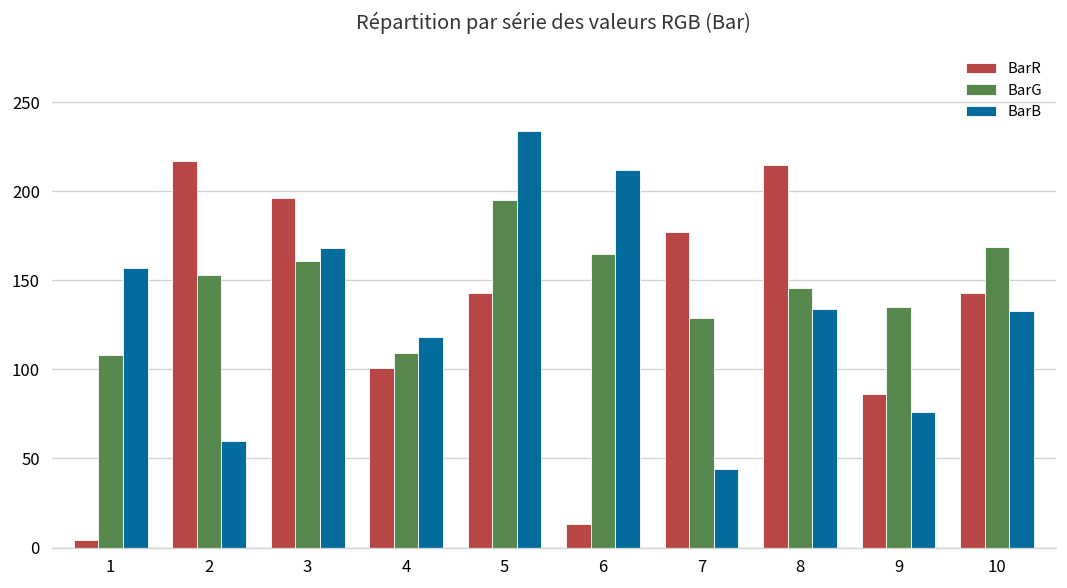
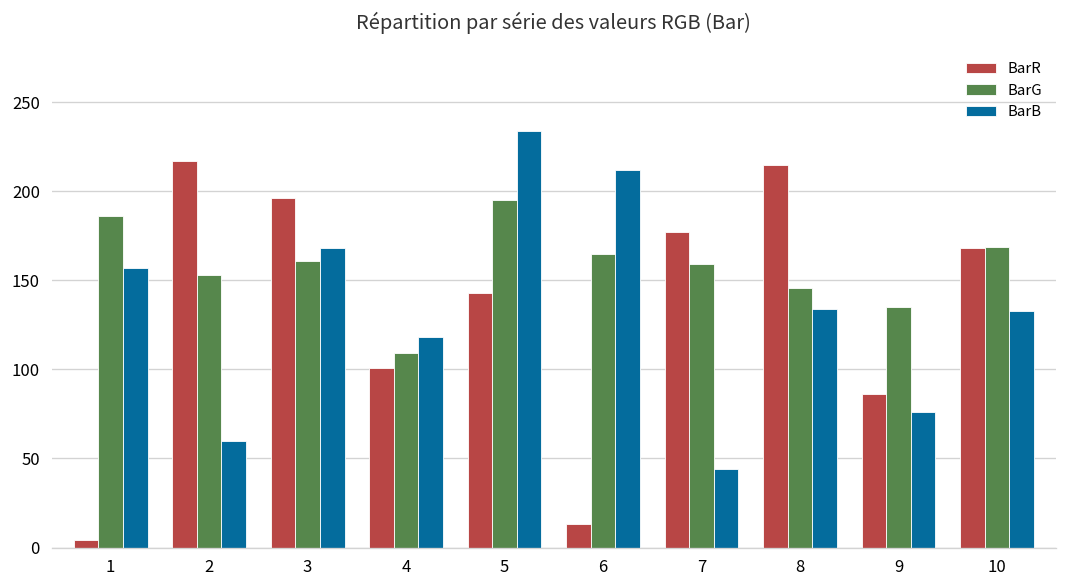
  {
    "BarR": {
      "1": 4,
      "2": 217,
      "3": 196,
      "4": 101,
      "5": 143,
      "6": 13,
      "7": 177,
      "8": 215,
      "9": 86,
-     "10": 143
+     "10": 168
    },
    "BarG": {
-     "1": 108,
+     "1": 186,
      "2": 153,
      "3": 161,
      "4": 109,
      "5": 195,
      "6": 165,
-     "7": 129,
+     "7": 159,
      "8": 146,
      "9": 135,
      "10": 169
    },
    "BarB": {
      "1": 157,
      "2": 60,
      "3": 168,
      "4": 118,
      "5": 234,
      "6": 212,
      "7": 44,
      "8": 134,
      "9": 76,
      "10": 133
    }
  }
